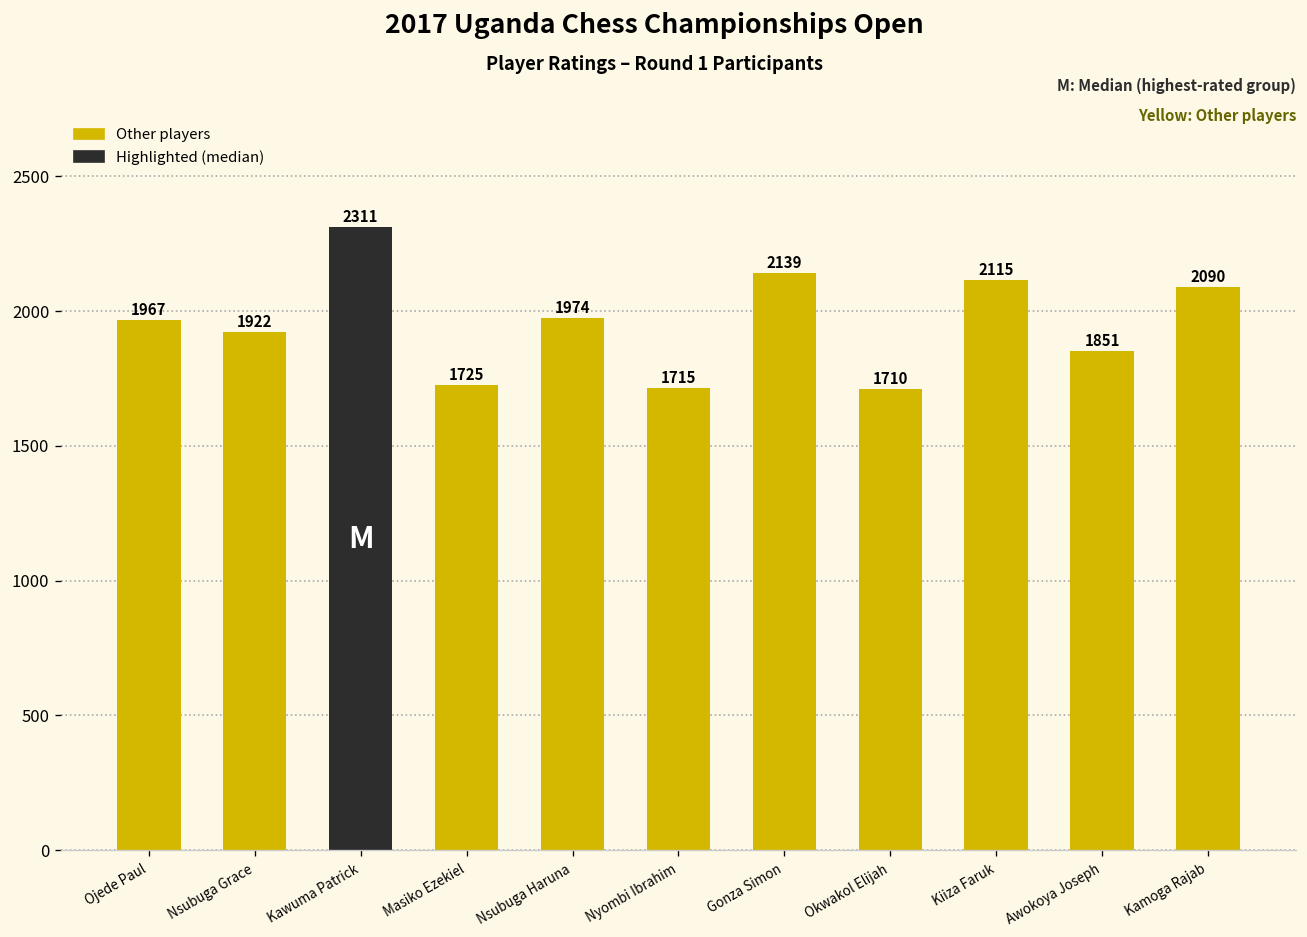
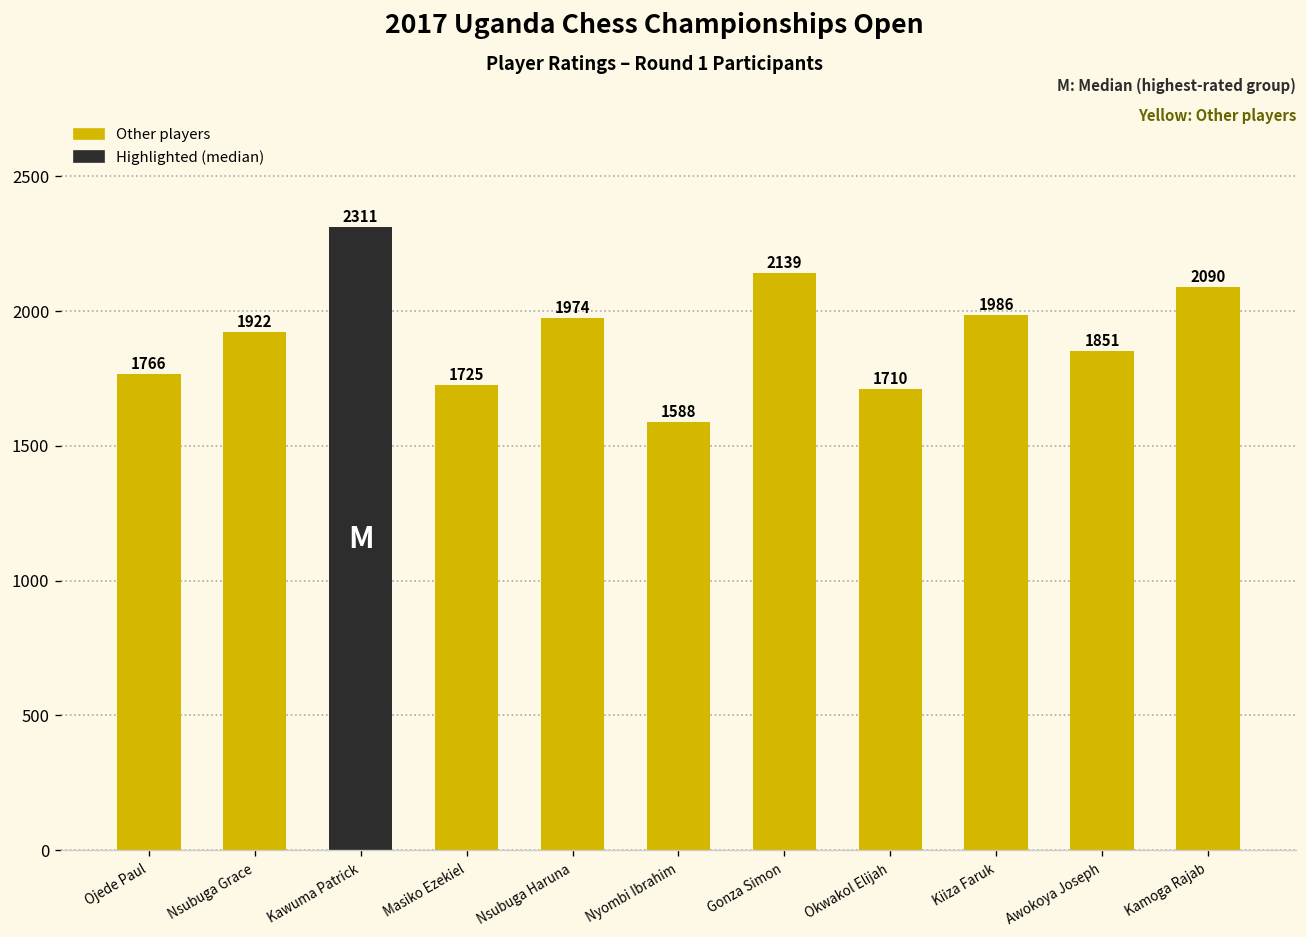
  {
-   "Ojede Paul": 1967,
+   "Ojede Paul": 1766,
    "Nsubuga Grace": 1922,
    "Kawuma Patrick": 2311,
    "Masiko Ezekiel": 1725,
    "Nsubuga Haruna": 1974,
-   "Nyombi Ibrahim": 1715,
+   "Nyombi Ibrahim": 1588,
    "Gonza Simon": 2139,
    "Okwakol Elijah": 1710,
-   "Kiiza Faruk": 2115,
+   "Kiiza Faruk": 1986,
    "Awokoya Joseph": 1851,
    "Kamoga Rajab": 2090
  }
